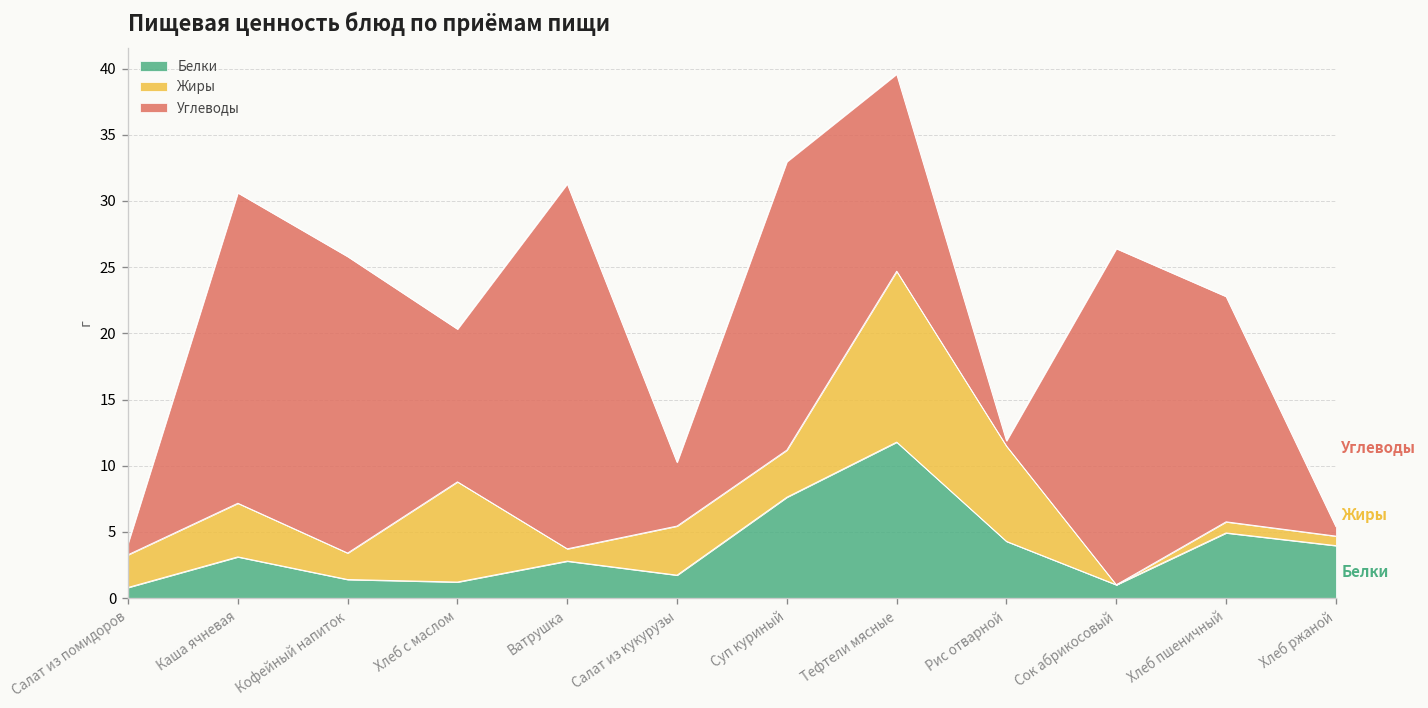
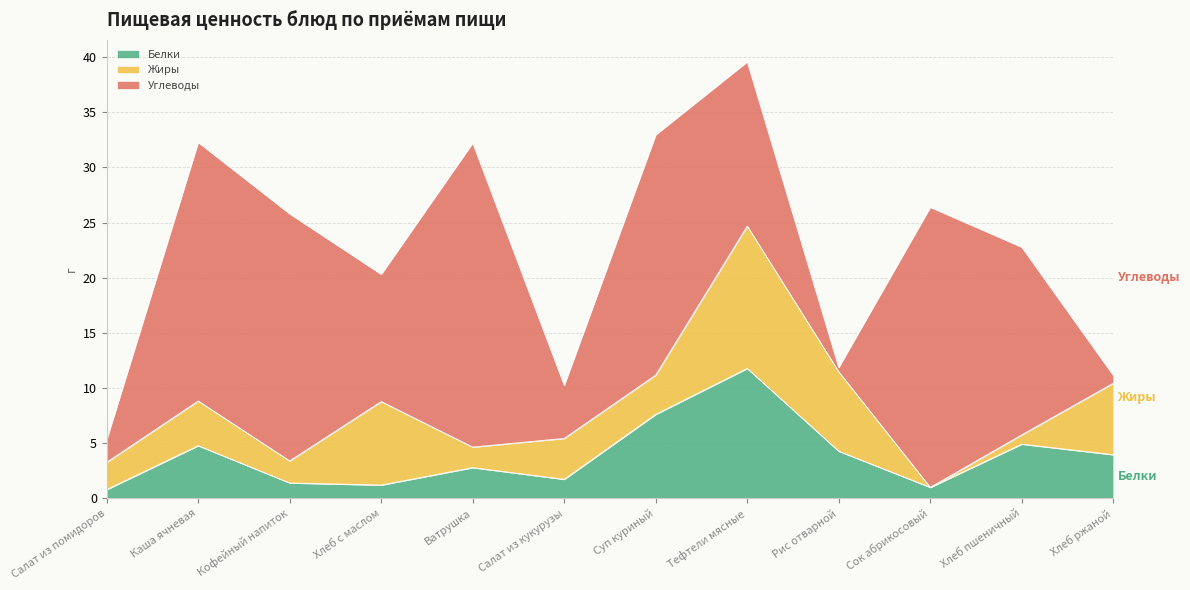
  {
    "Белки": {
      "Салат из помидоров": 0.8,
-     "Каша ячневая": 3.1,
+     "Каша ячневая": 4.8,
      "Кофейный напиток": 1.4,
      "Хлеб с маслом": 1.2,
      "Ватрушка": 2.8,
      "Салат из кукурузы": 1.7,
      "Суп куриный": 7.6,
      "Тефтели мясные": 11.8,
      "Рис отварной": 4.3,
      "Хлеб пшеничный": 4.9,
      "Хлеб ржаной": 4.0
    },
    "Жиры": {
      "Салат из помидоров": 2.5,
      "Каша ячневая": 4.1,
      "Кофейный напиток": 2.0,
      "Хлеб с маслом": 7.6,
-     "Ватрушка": 0.9,
+     "Ватрушка": 1.9,
      "Салат из кукурузы": 3.7,
      "Суп куриный": 3.6,
      "Тефтели мясные": 12.9,
      "Рис отварной": 7.2,
      "Хлеб пшеничный": 0.8,
-     "Хлеб ржаной": 0.7
+     "Хлеб ржаной": 6.5
    },
    "Углеводы": {
-     "Салат из помидоров": 0.9,
+     "Салат из помидоров": 2.1,
      "Каша ячневая": 23.4,
      "Кофейный напиток": 22.4,
      "Хлеб с маслом": 11.5,
      "Ватрушка": 27.6,
      "Салат из кукурузы": 4.8,
      "Суп куриный": 21.8,
      "Тефтели мясные": 14.9,
      "Рис отварной": 0.4,
      "Сок абрикосовый": 25.4,
      "Хлеб пшеничный": 17.0,
      "Хлеб ржаной": 0.7
    }
  }
